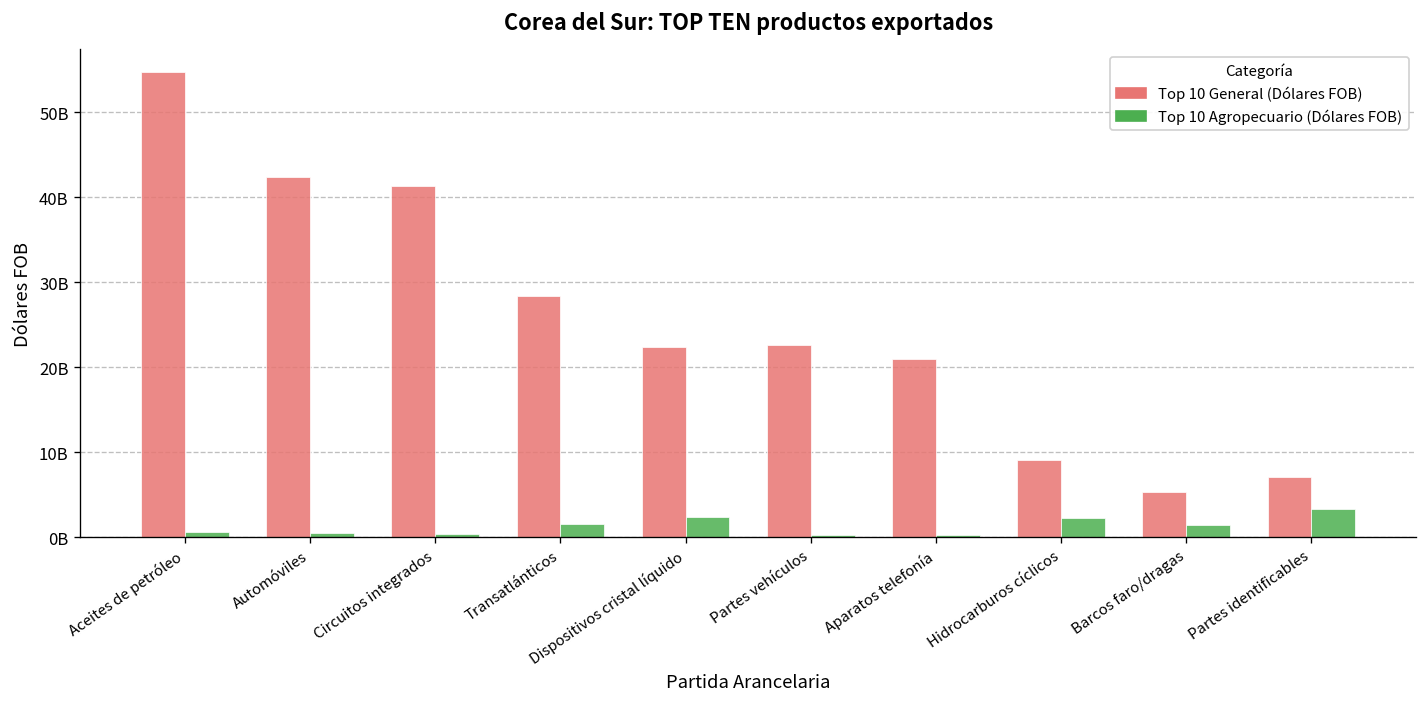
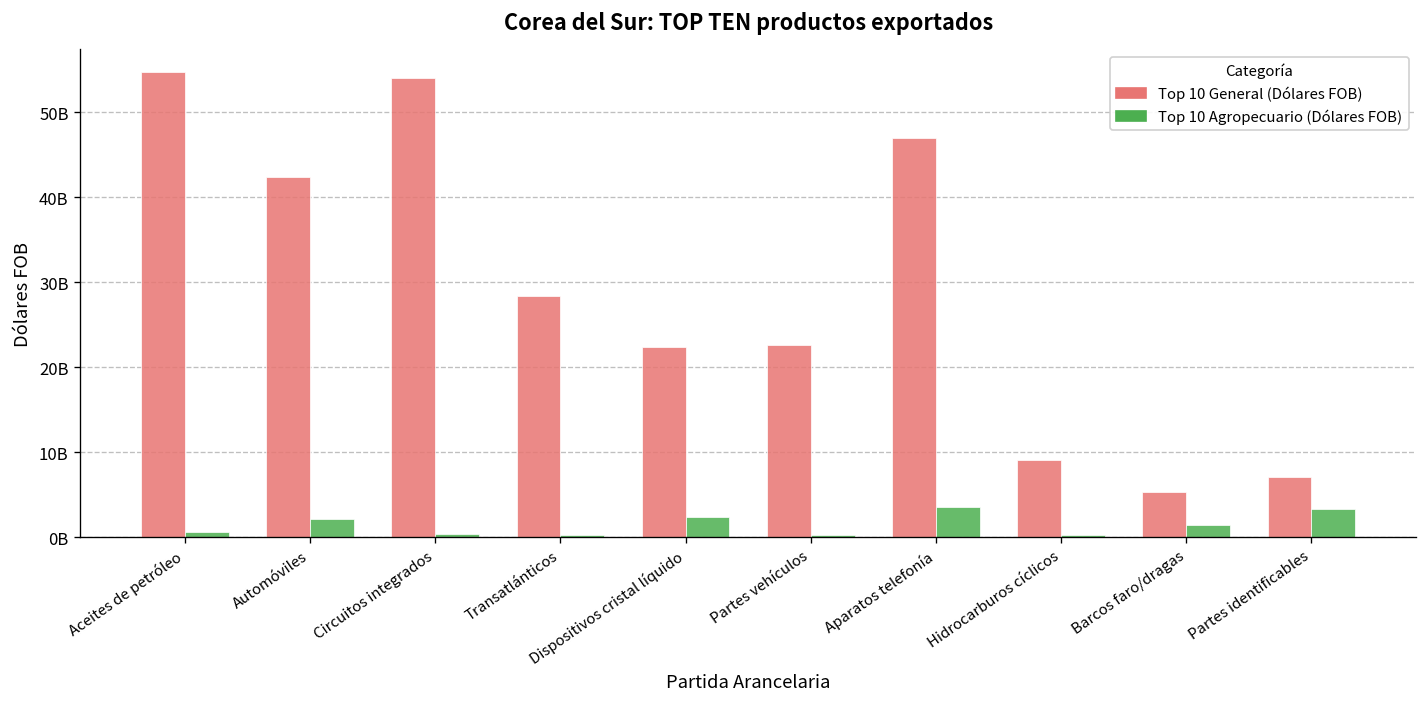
  {
    "Top 10 General (Dólares FOB)": {
      "Aceites de petróleo": 55000000000,
      "Automóviles": 42000000000,
-     "Circuitos integrados": 41000000000,
+     "Circuitos integrados": 54000000000,
      "Transatlánticos": 28000000000,
      "Dispositivos cristal líquido": 22000000000,
      "Partes vehículos": 23000000000,
-     "Aparatos telefonía": 21000000000,
+     "Aparatos telefonía": 47000000000,
      "Hidrocarburos cíclicos": 9000000000,
      "Barcos faro/dragas": 5000000000,
      "Partes identificables": 7000000000
    },
    "Top 10 Agropecuario (Dólares FOB)": {
      "Aceites de petróleo": 1000000000,
-     "Automóviles": 0,
-     "Transatlánticos": 2000000000,
+     "Automóviles": 2000000000,
+     "Transatlánticos": 0,
      "Dispositivos cristal líquido": 2000000000,
-     "Aparatos telefonía": 0,
-     "Hidrocarburos cíclicos": 2000000000,
+     "Aparatos telefonía": 4000000000,
+     "Hidrocarburos cíclicos": 0,
      "Barcos faro/dragas": 1000000000,
      "Partes identificables": 3000000000
    }
  }
